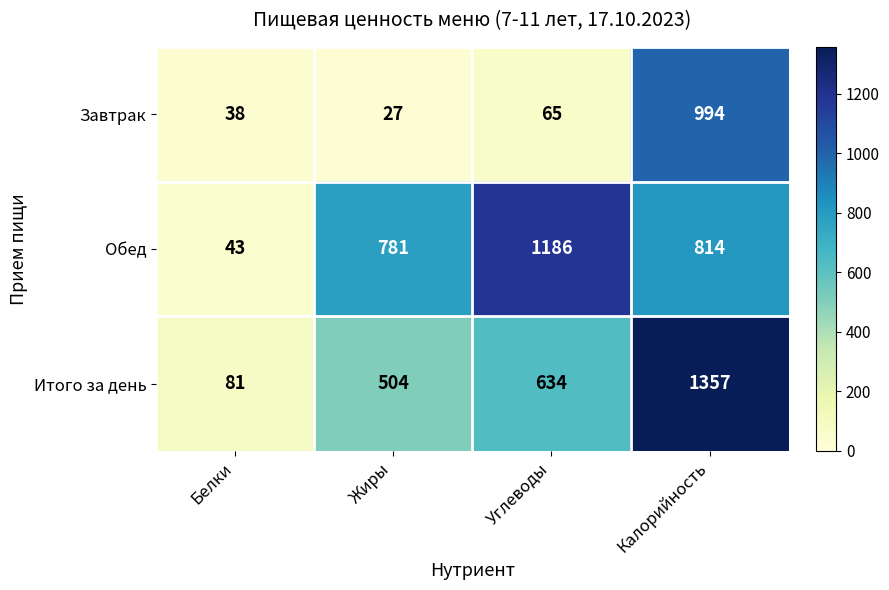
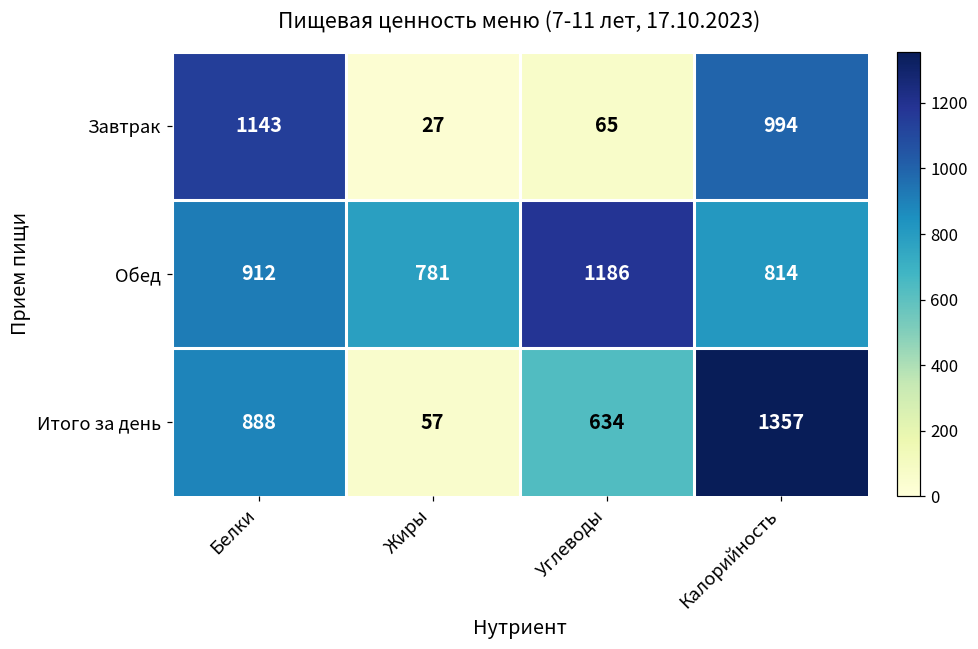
  {
    "Завтрак": {
-     "Белки": 38,
+     "Белки": 1143,
      "Жиры": 27,
      "Углеводы": 65,
      "Калорийность": 994
    },
    "Обед": {
-     "Белки": 43,
+     "Белки": 912,
      "Жиры": 781,
      "Углеводы": 1186,
      "Калорийность": 814
    },
    "Итого за день": {
-     "Белки": 81,
-     "Жиры": 504,
+     "Белки": 888,
+     "Жиры": 57,
      "Углеводы": 634,
      "Калорийность": 1357
    }
  }
